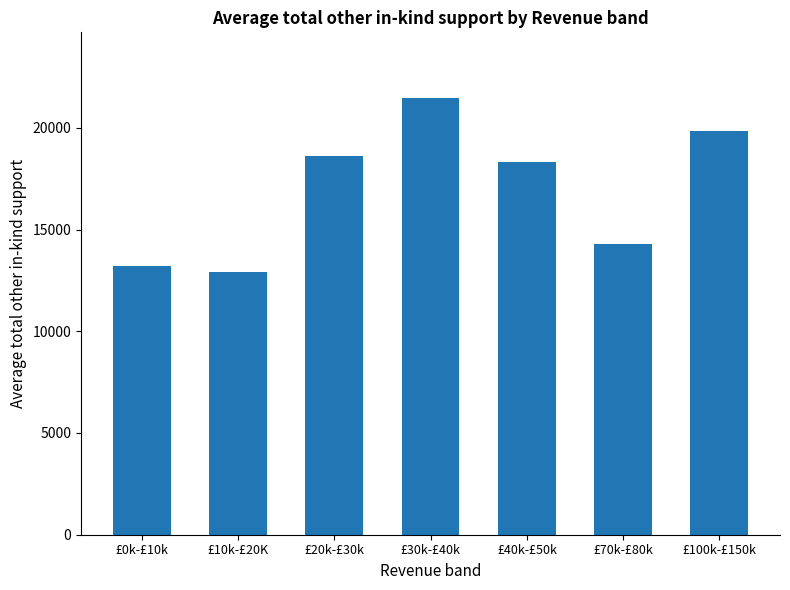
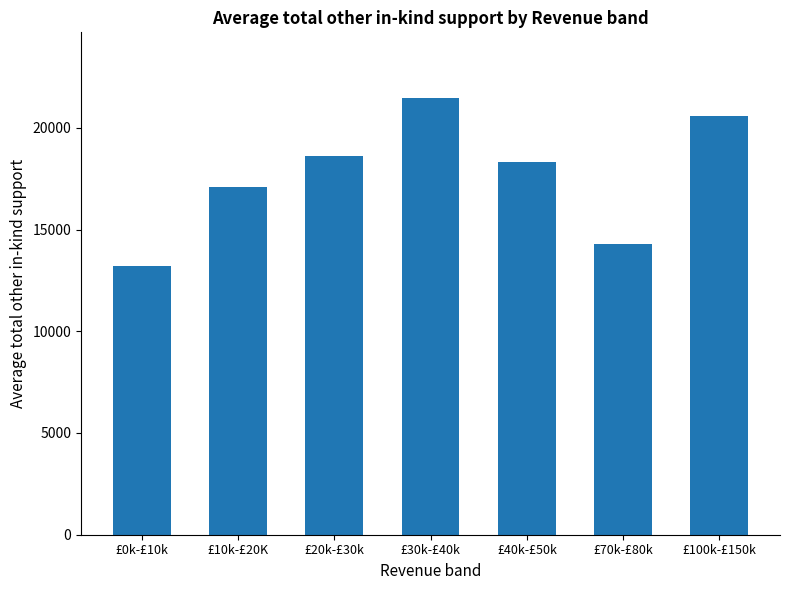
  {
    "£0k-£10k": 13200,
-   "£10k-£20K": 12900,
+   "£10k-£20K": 17100,
    "£20k-£30k": 18600,
    "£30k-£40k": 21500,
    "£40k-£50k": 18300,
    "£70k-£80k": 14300,
-   "£100k-£150k": 19800
+   "£100k-£150k": 20600
  }
